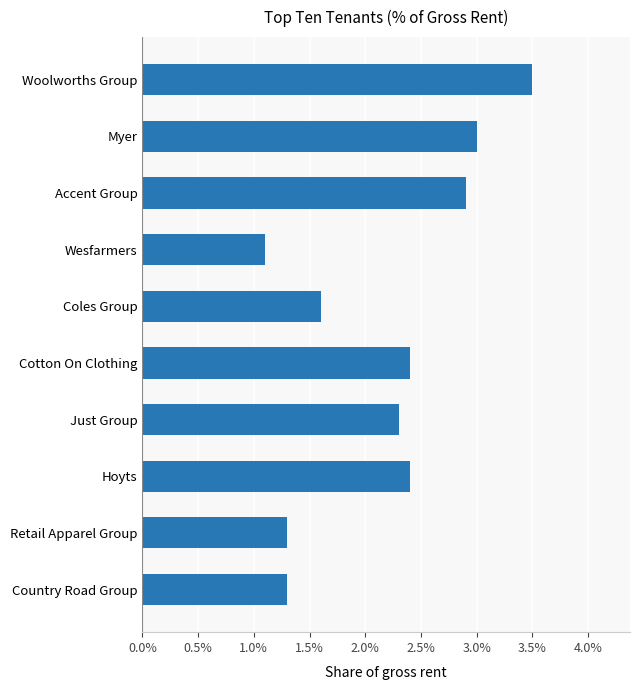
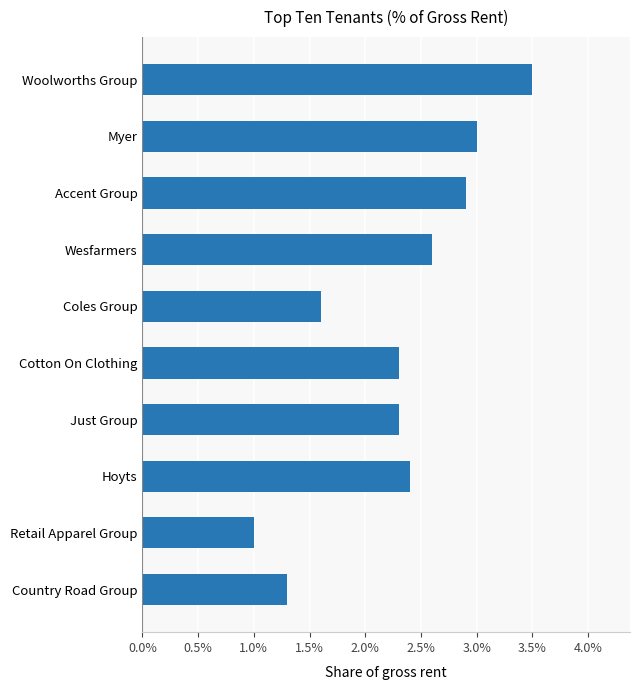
  {
    "Woolworths Group": "3.50%",
    "Myer": "3.00%",
    "Accent Group": "2.90%",
-   "Wesfarmers": "1.10%",
+   "Wesfarmers": "2.60%",
    "Coles Group": "1.60%",
-   "Cotton On Clothing": "2.40%",
+   "Cotton On Clothing": "2.30%",
    "Just Group": "2.30%",
    "Hoyts": "2.40%",
-   "Retail Apparel Group": "1.30%",
+   "Retail Apparel Group": "1.00%",
    "Country Road Group": "1.30%"
  }
